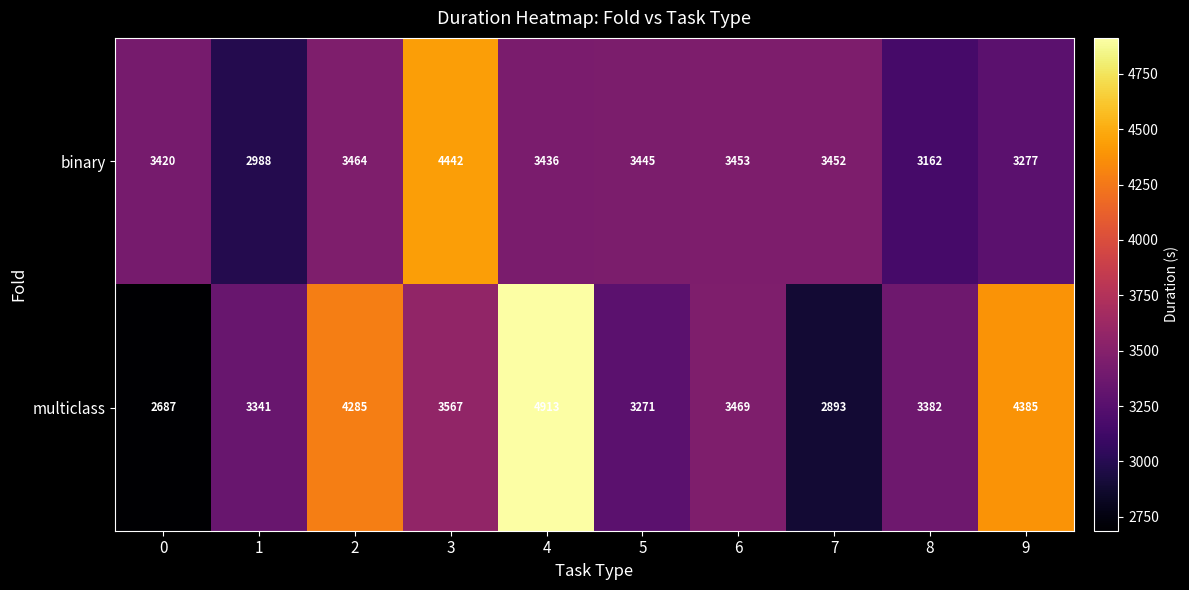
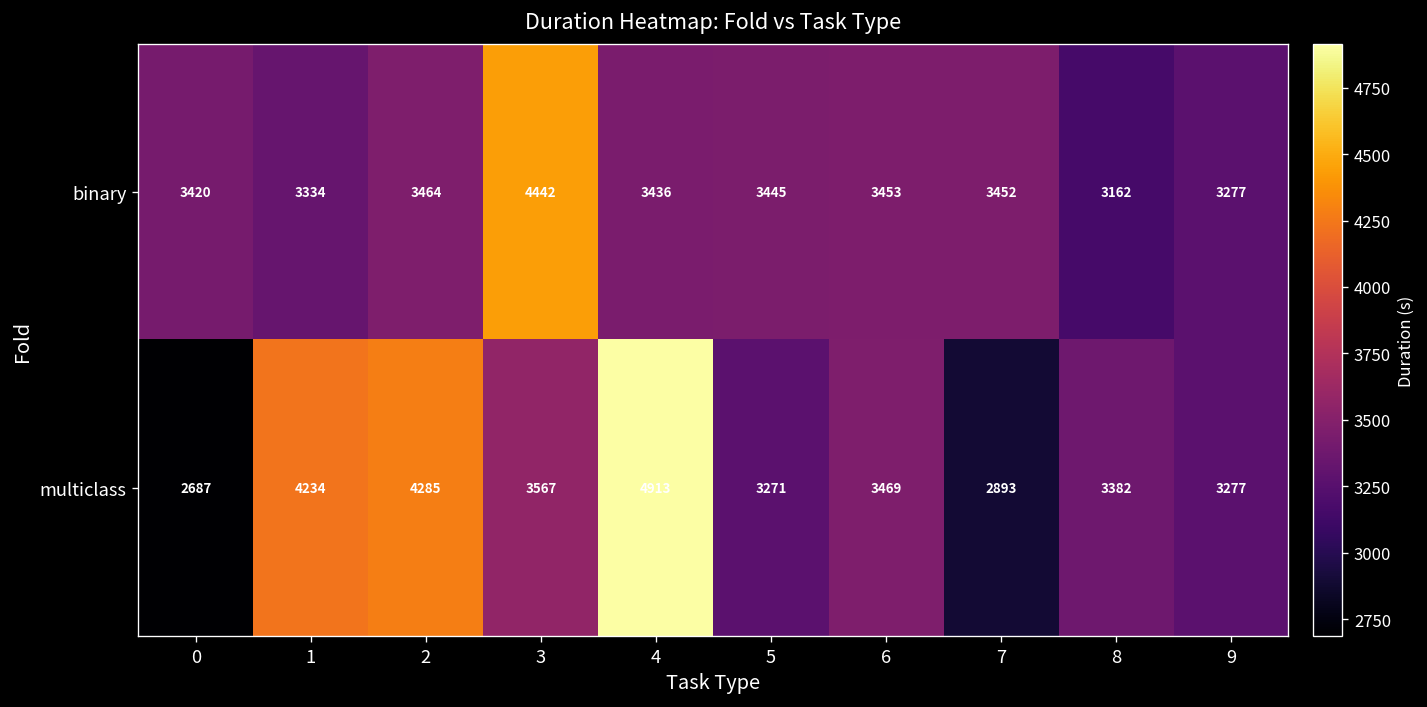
  {
    "binary": {
      "0": 3420,
-     "1": 2988,
+     "1": 3334,
      "2": 3464,
      "3": 4442,
      "4": 3436,
      "5": 3445,
      "6": 3453,
      "7": 3452,
      "8": 3162,
      "9": 3277
    },
    "multiclass": {
      "0": 2687,
-     "1": 3341,
+     "1": 4234,
      "2": 4285,
      "3": 3567,
      "4": 4913,
      "5": 3271,
      "6": 3469,
      "7": 2893,
      "8": 3382,
-     "9": 4385
+     "9": 3277
    }
  }
